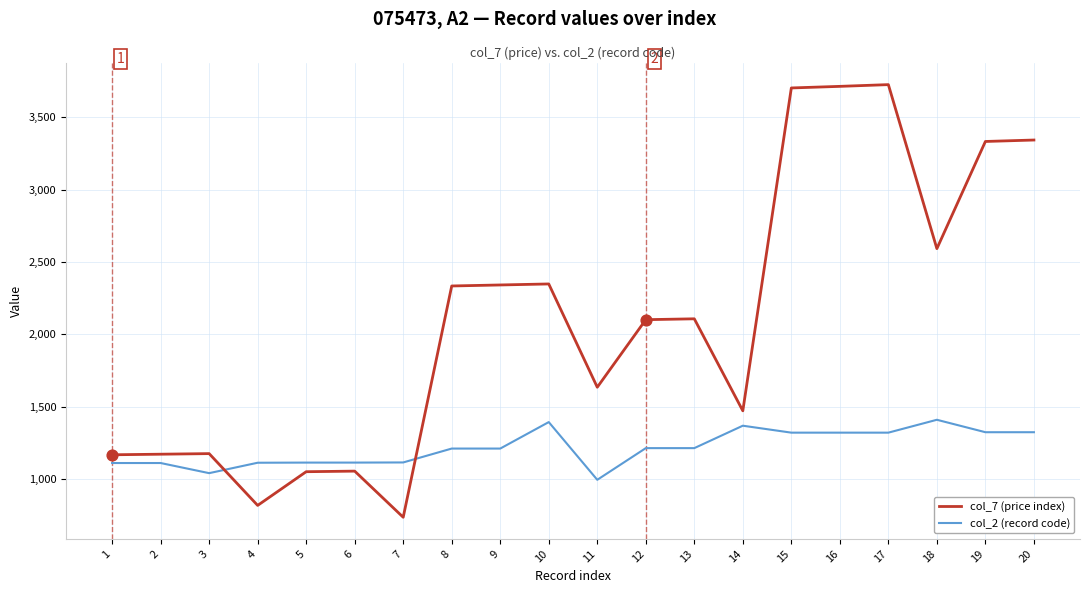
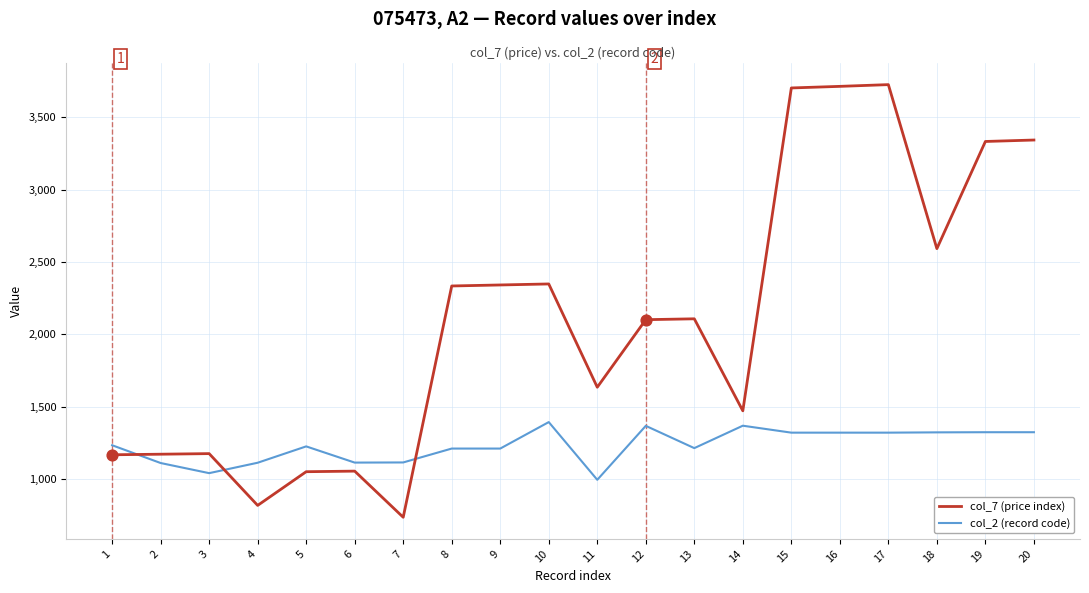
  {
    "col_2 (record code)": {
-     "1": "1,110",
+     "1": "1,230",
      "2": "1,110",
      "3": "1,040",
      "4": "1,110",
-     "5": "1,110",
+     "5": "1,230",
      "6": "1,110",
      "7": "1,120",
      "8": "1,210",
      "9": "1,210",
      "10": "1,390",
      "11": "1,000",
-     "12": "1,210",
+     "12": "1,370",
      "13": "1,210",
      "14": "1,370",
      "15": "1,320",
      "16": "1,320",
      "17": "1,320",
-     "18": "1,410",
+     "18": "1,320",
      "19": "1,320",
      "20": "1,320"
    }
  }
